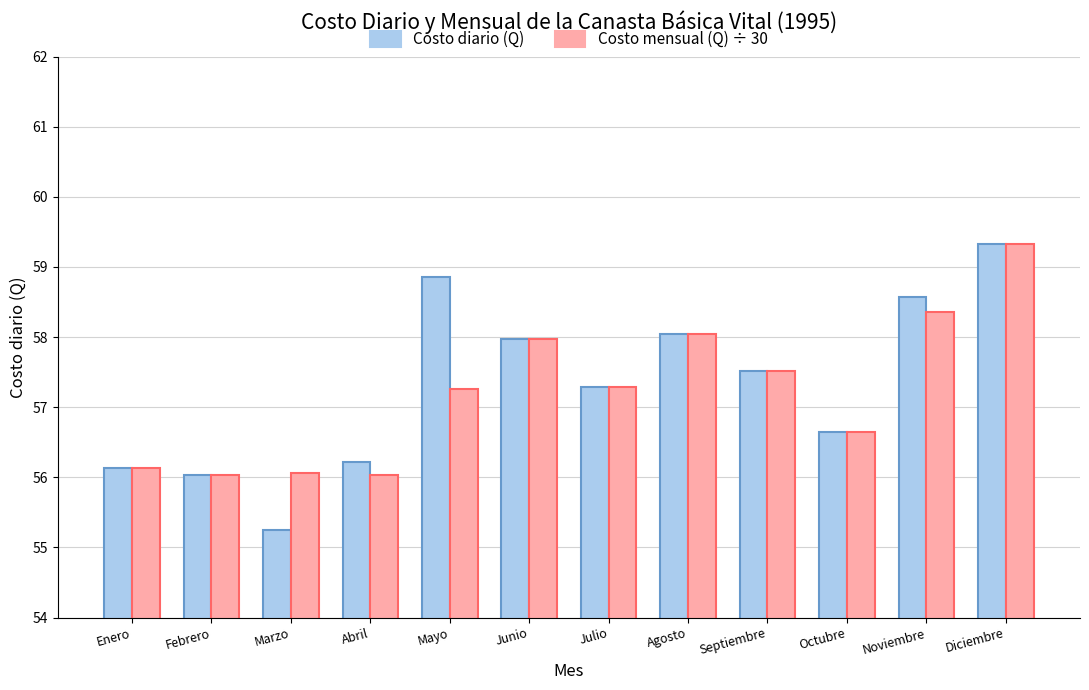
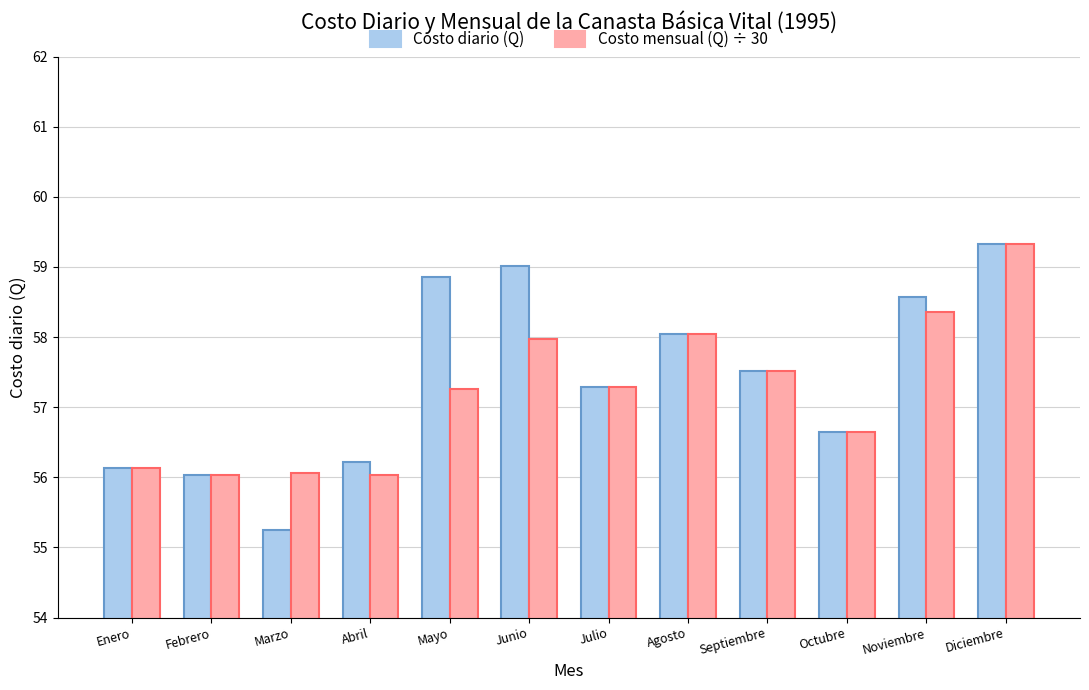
  {
    "Costo diario (Q)": {
      "Enero": 56.1,
      "Febrero": 56.0,
      "Marzo": 55.3,
      "Abril": 56.2,
      "Mayo": 58.9,
-     "Junio": 58.0,
+     "Junio": 59.0,
      "Julio": 57.3,
      "Agosto": 58.0,
      "Septiembre": 57.5,
      "Octubre": 56.6,
      "Noviembre": 58.6,
      "Diciembre": 59.3
    },
    "Costo mensual (Q) ÷ 30": {
      "Enero": 56.1,
      "Febrero": 56.0,
      "Marzo": 56.1,
      "Abril": 56.0,
      "Mayo": 57.3,
      "Junio": 58.0,
      "Julio": 57.3,
      "Agosto": 58.0,
      "Septiembre": 57.5,
      "Octubre": 56.6,
      "Noviembre": 58.4,
      "Diciembre": 59.3
    }
  }
